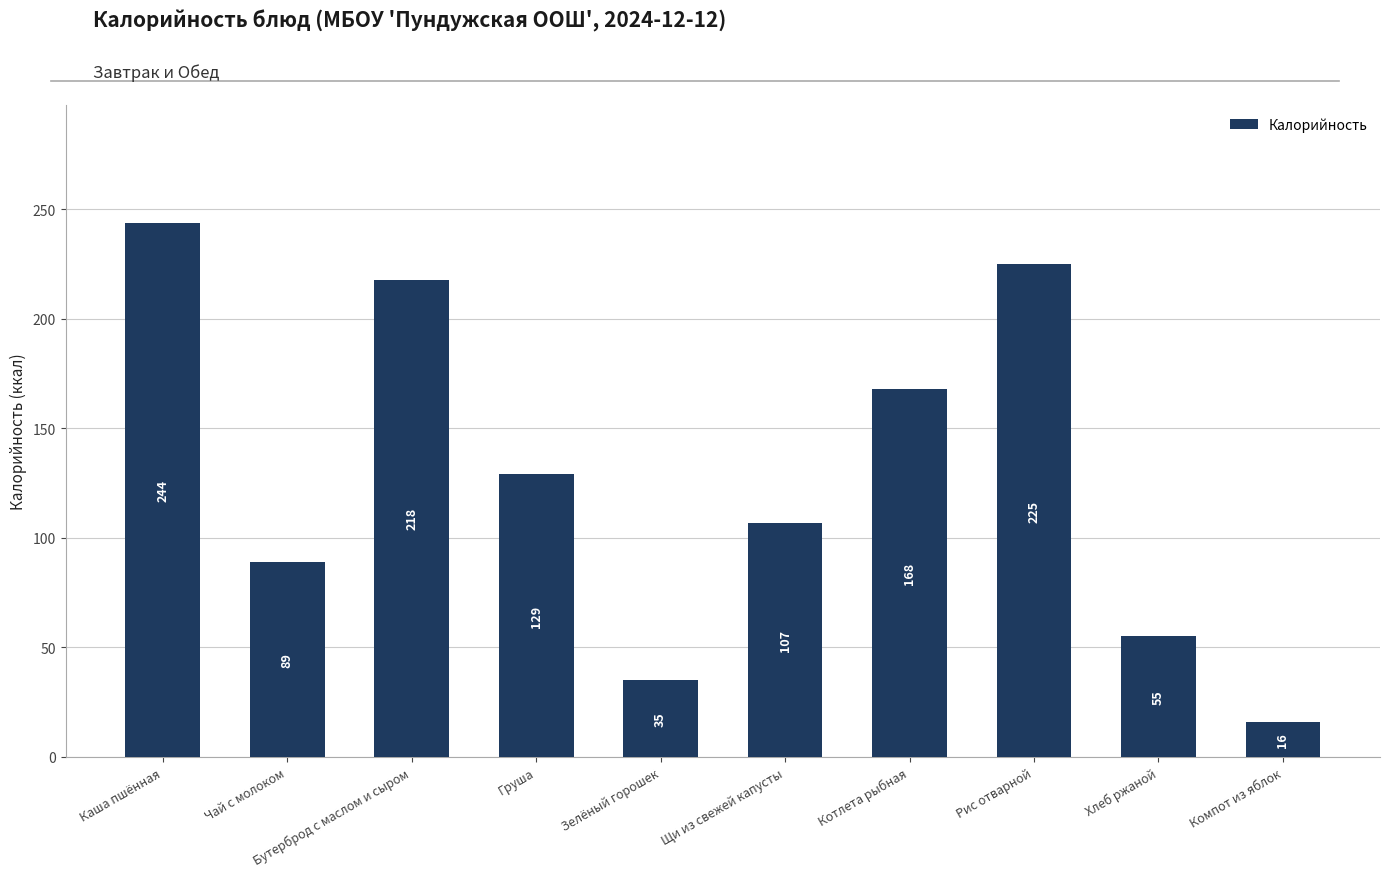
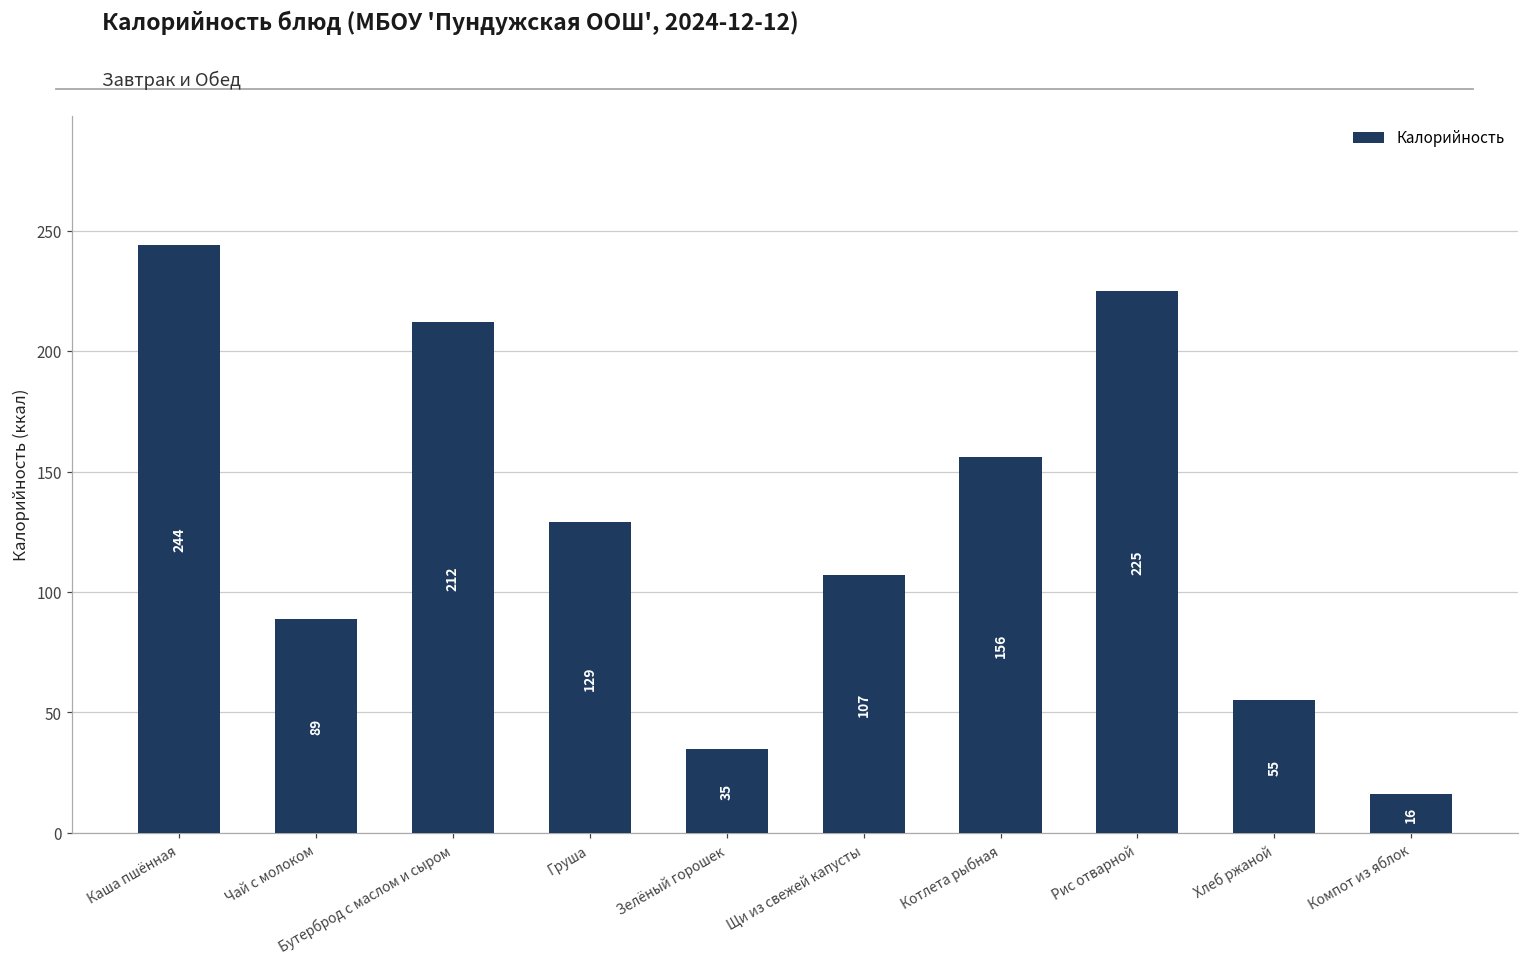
  {
    "Каша пшённая": 244,
    "Чай с молоком": 89,
-   "Бутерброд с маслом и сыром": 218,
+   "Бутерброд с маслом и сыром": 212,
    "Груша": 129,
    "Зелёный горошек": 35,
    "Щи из свежей капусты": 107,
-   "Котлета рыбная": 168,
+   "Котлета рыбная": 156,
    "Рис отварной": 225,
    "Хлеб ржаной": 55,
    "Компот из яблок": 16
  }
